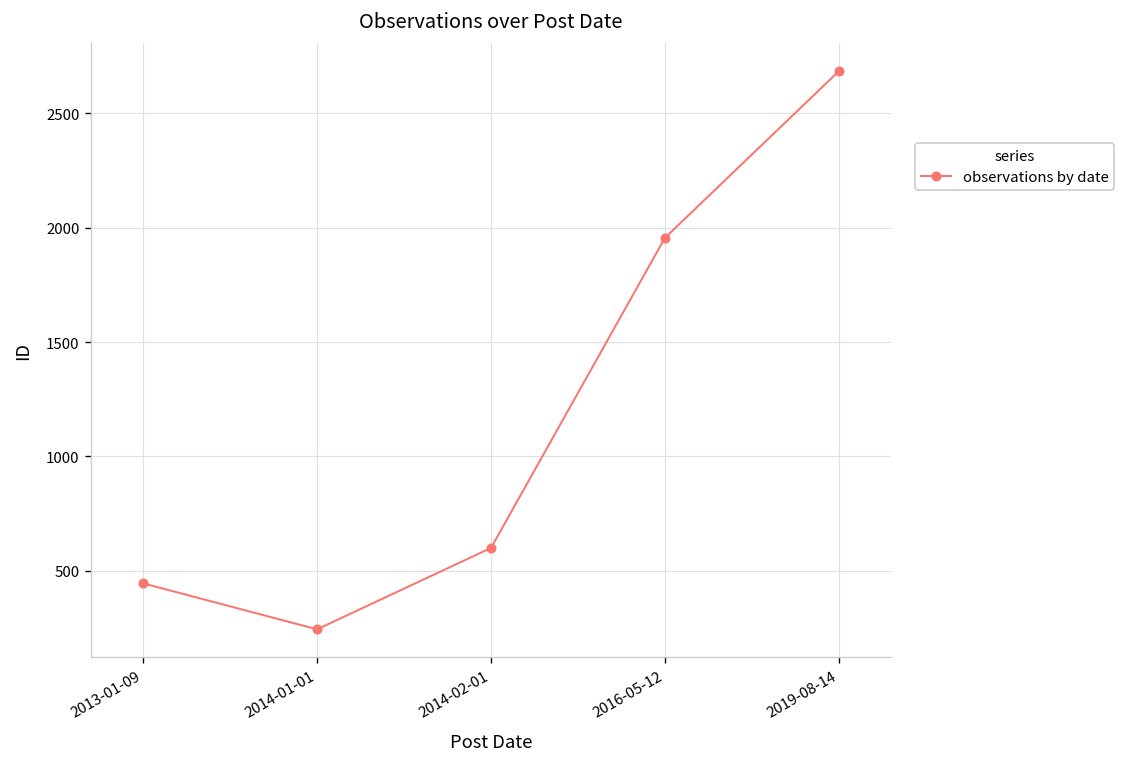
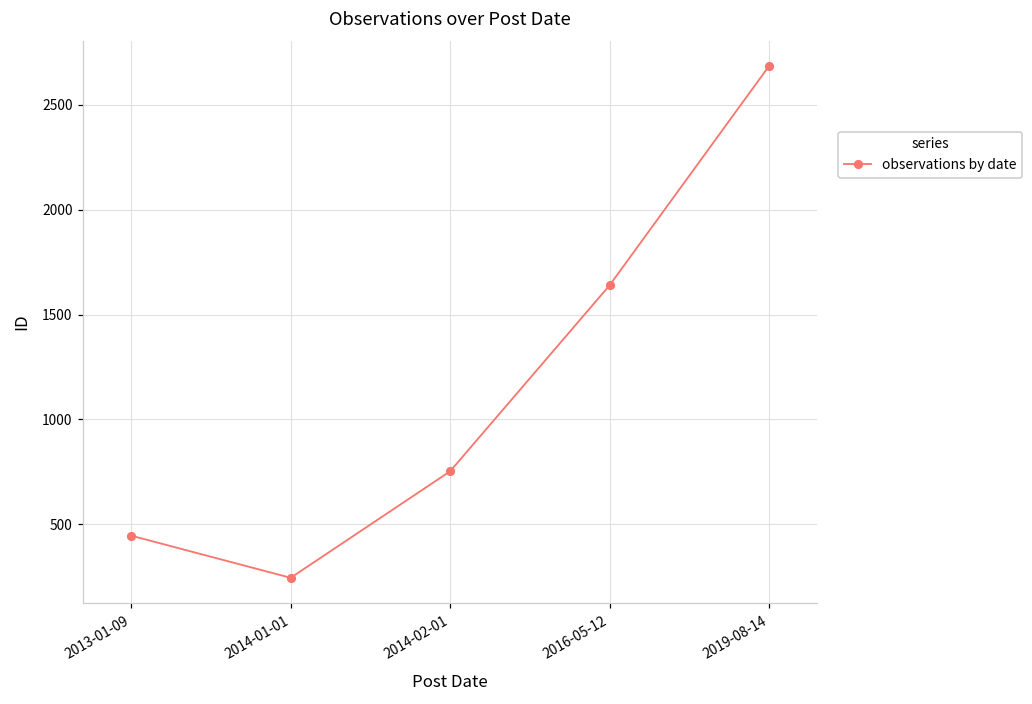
  {
    "2013-01-09": 450,
    "2014-01-01": 240,
-   "2014-02-01": 600,
-   "2016-05-12": 1960,
+   "2014-02-01": 750,
+   "2016-05-12": 1640,
    "2019-08-14": 2690
  }
